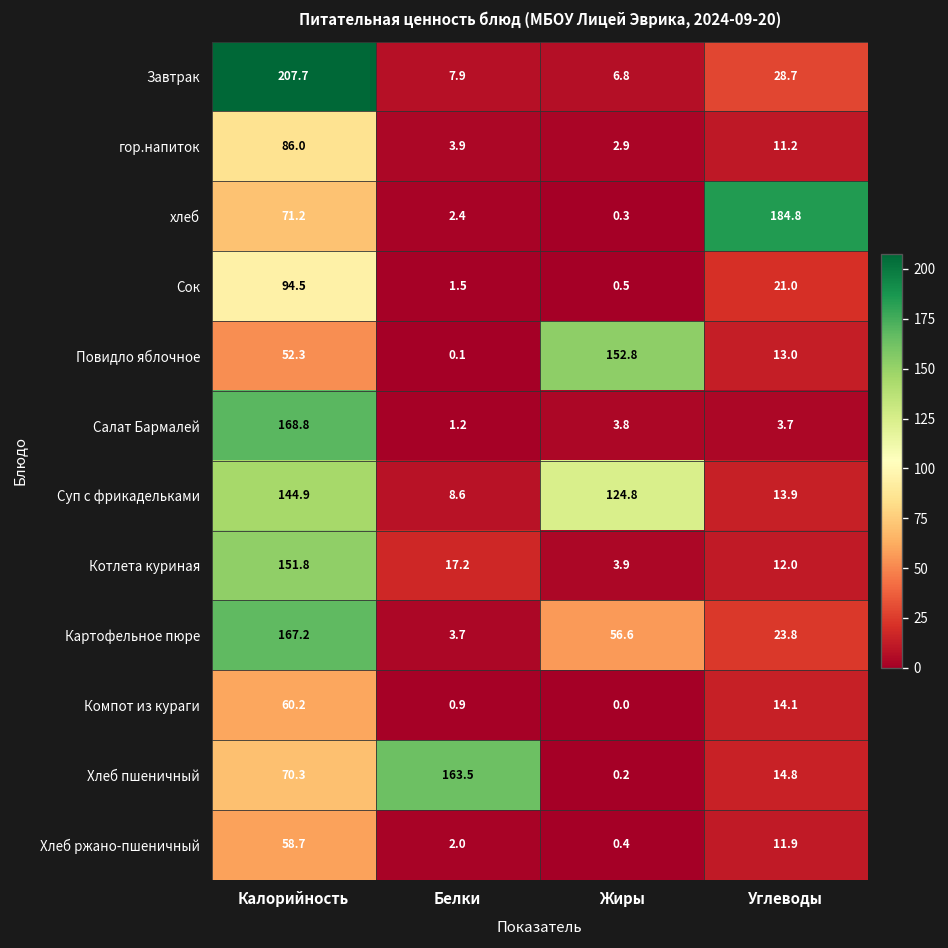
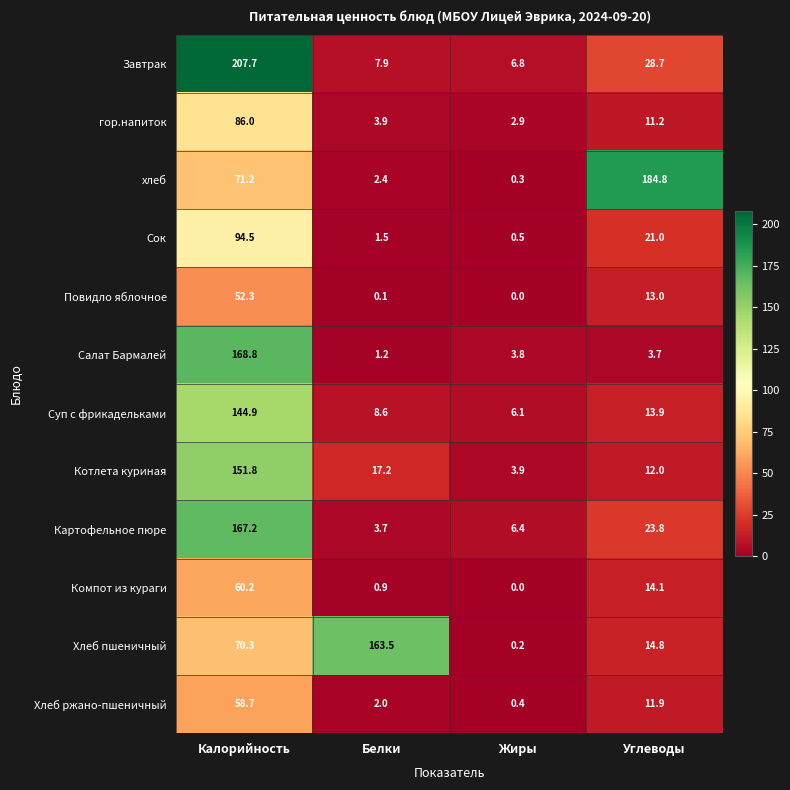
  {
    "Завтрак": {
      "Калорийность": 207.7,
      "Белки": 7.9,
      "Жиры": 6.8,
      "Углеводы": 28.7
    },
    "гор.напиток": {
      "Калорийность": 86.0,
      "Белки": 3.9,
      "Жиры": 2.9,
      "Углеводы": 11.2
    },
    "хлеб": {
      "Калорийность": 71.2,
      "Белки": 2.4,
      "Жиры": 0.3,
      "Углеводы": 184.8
    },
    "Сок": {
      "Калорийность": 94.5,
      "Белки": 1.5,
      "Жиры": 0.5,
      "Углеводы": 21.0
    },
    "Повидло яблочное": {
      "Калорийность": 52.3,
      "Белки": 0.1,
-     "Жиры": 152.8,
+     "Жиры": 0.0,
      "Углеводы": 13.0
    },
    "Салат Бармалей": {
      "Калорийность": 168.8,
      "Белки": 1.2,
      "Жиры": 3.8,
      "Углеводы": 3.7
    },
    "Суп с фрикадельками": {
      "Калорийность": 144.9,
      "Белки": 8.6,
-     "Жиры": 124.8,
+     "Жиры": 6.1,
      "Углеводы": 13.9
    },
    "Котлета куриная": {
      "Калорийность": 151.8,
      "Белки": 17.2,
      "Жиры": 3.9,
      "Углеводы": 12.0
    },
    "Картофельное пюре": {
      "Калорийность": 167.2,
      "Белки": 3.7,
-     "Жиры": 56.6,
+     "Жиры": 6.4,
      "Углеводы": 23.8
    },
    "Компот из кураги": {
      "Калорийность": 60.2,
      "Белки": 0.9,
      "Жиры": 0.0,
      "Углеводы": 14.1
    },
    "Хлеб пшеничный": {
      "Калорийность": 70.3,
      "Белки": 163.5,
      "Жиры": 0.2,
      "Углеводы": 14.8
    },
    "Хлеб ржано-пшеничный": {
      "Калорийность": 58.7,
      "Белки": 2.0,
      "Жиры": 0.4,
      "Углеводы": 11.9
    }
  }
